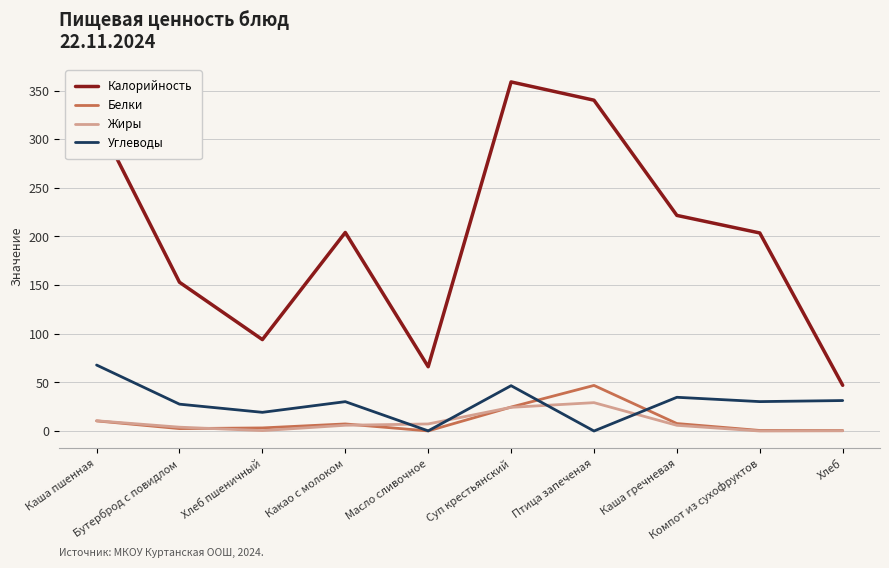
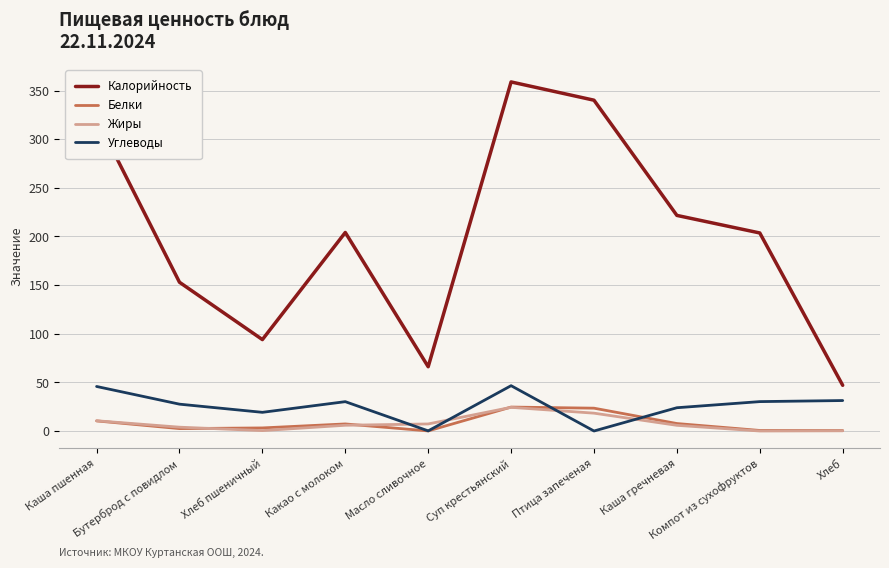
  {
    "Калорийность": {
      "Бутерброд с повидлом": 150,
      "Хлеб пшеничный": 90,
      "Какао с молоком": 200,
      "Масло сливочное": 70,
      "Суп крестьянский": 360,
      "Птица запеченая": 340,
      "Каша гречневая": 220,
      "Компот из сухофруктов": 200,
      "Хлеб": 50
    },
    "Белки": {
      "Хлеб пшеничный": 0,
-     "Птица запеченая": 50
+     "Птица запеченая": 20
    },
    "Жиры": {
      "Хлеб пшеничный": 0,
      "Масло сливочное": 10,
-     "Птица запеченая": 30
+     "Птица запеченая": 20
    },
    "Углеводы": {
-     "Каша пшенная": 70,
+     "Каша пшенная": 50,
      "Бутерброд с повидлом": 30,
      "Хлеб пшеничный": 20,
      "Какао с молоком": 30,
      "Суп крестьянский": 50,
      "Птица запеченая": 0,
-     "Каша гречневая": 30,
+     "Каша гречневая": 20,
      "Компот из сухофруктов": 30,
      "Хлеб": 30
    }
  }
